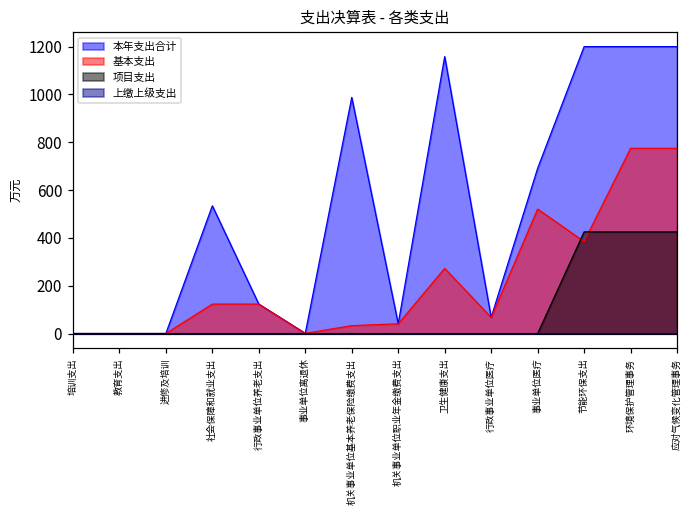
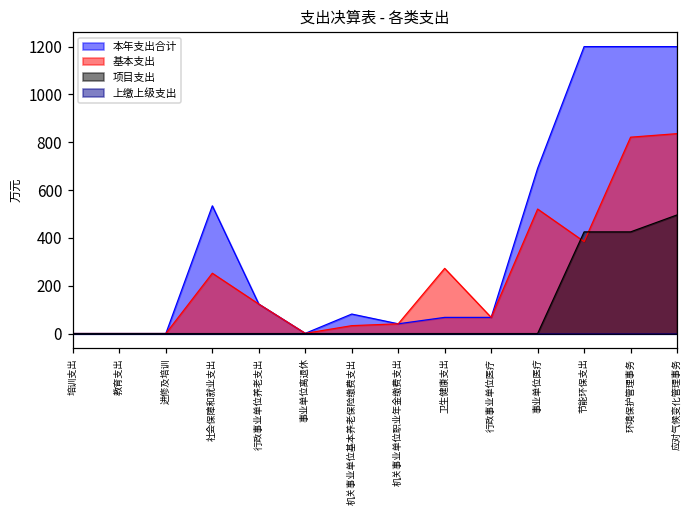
  {
    "本年支出合计": {
      "社会保障和就业支出": 530,
-     "机关事业单位基本养老保险缴费支出": 990,
-     "卫生健康支出": 1160,
+     "机关事业单位基本养老保险缴费支出": 80,
+     "卫生健康支出": 70,
      "事业单位医疗": 690,
      "节能环保支出": 1200,
      "环境保护管理事务": 1200,
      "应对气候变化管理事务": 1200
    },
    "基本支出": {
-     "社会保障和就业支出": 120,
+     "社会保障和就业支出": 250,
      "机关事业单位基本养老保险缴费支出": 30,
      "卫生健康支出": 270,
      "事业单位医疗": 520,
      "节能环保支出": 380,
-     "环境保护管理事务": 770,
-     "应对气候变化管理事务": 770
+     "环境保护管理事务": 820,
+     "应对气候变化管理事务": 840
    },
    "项目支出": {
      "节能环保支出": 430,
      "环境保护管理事务": 430,
-     "应对气候变化管理事务": 430
+     "应对气候变化管理事务": 500
    },
    "上缴上级支出": {
      "节能环保支出": 0,
      "环境保护管理事务": 0,
      "应对气候变化管理事务": 0
    }
  }
